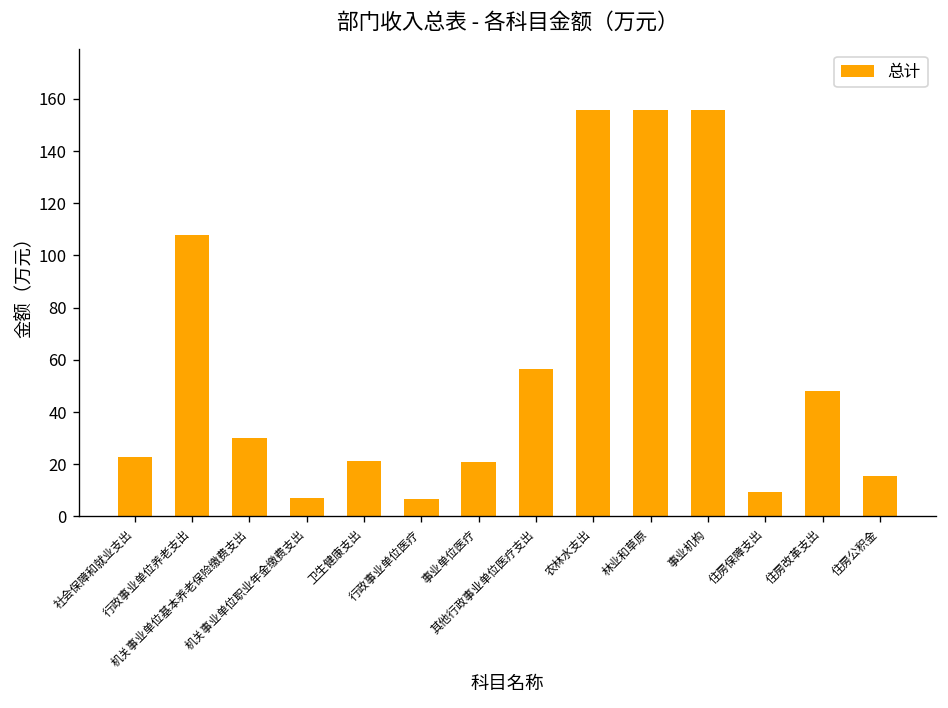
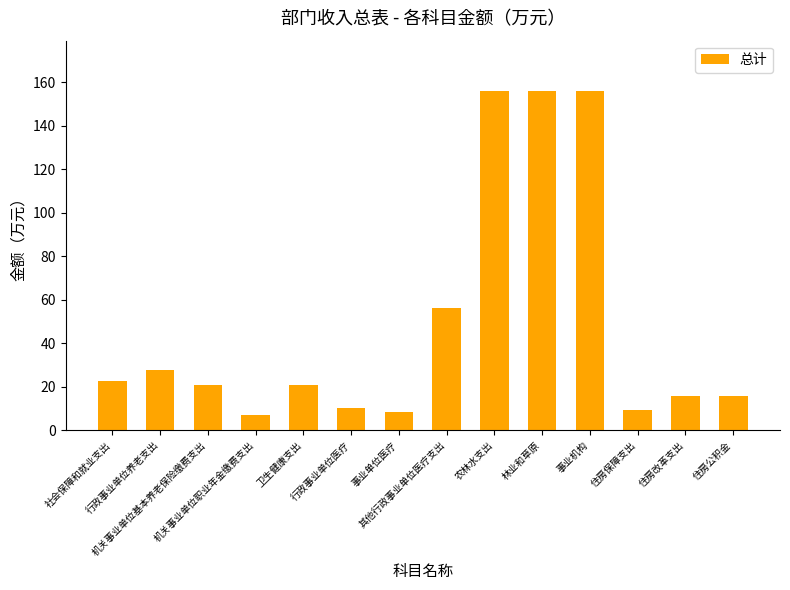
  {
    "社会保障和就业支出": 23,
-   "行政事业单位养老支出": 108,
-   "机关事业单位基本养老保险缴费支出": 30,
+   "行政事业单位养老支出": 28,
+   "机关事业单位基本养老保险缴费支出": 21,
    "机关事业单位职业年金缴费支出": 7,
    "卫生健康支出": 21,
-   "行政事业单位医疗": 7,
-   "事业单位医疗": 21,
+   "行政事业单位医疗": 10,
+   "事业单位医疗": 9,
    "其他行政事业单位医疗支出": 56,
    "农林水支出": 156,
    "林业和草原": 156,
    "事业机构": 156,
    "住房保障支出": 9,
-   "住房改革支出": 48,
+   "住房改革支出": 16,
    "住房公积金": 16
  }
